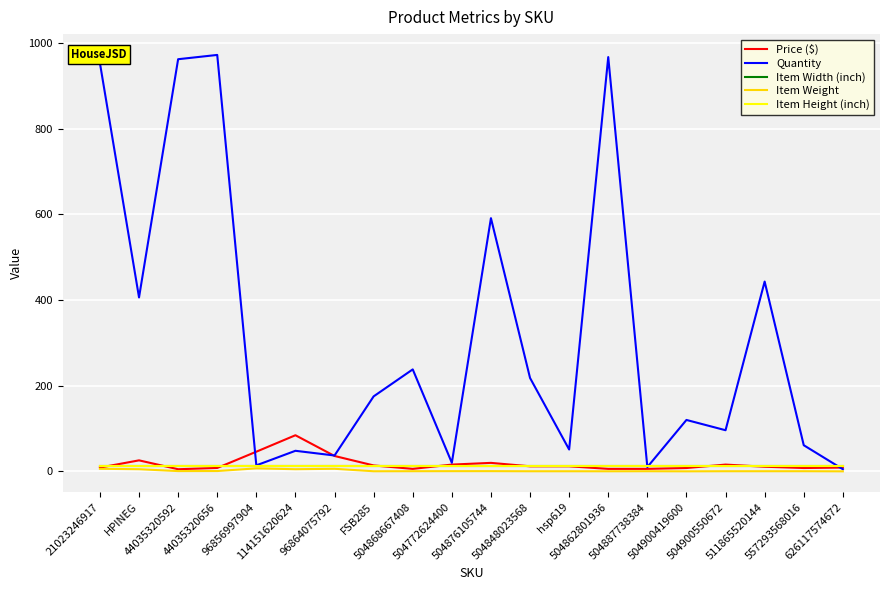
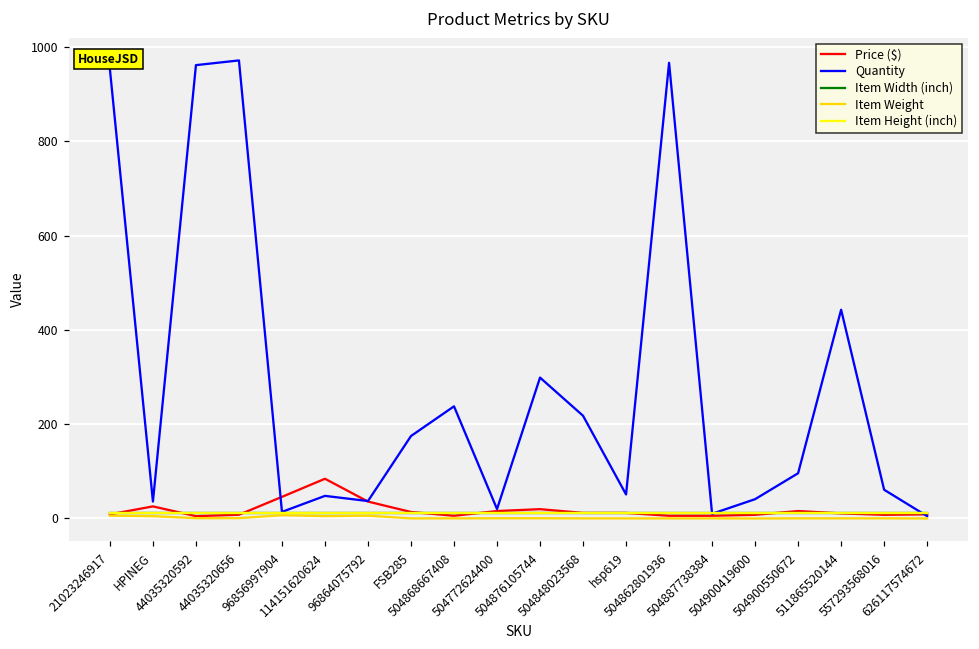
  {
    "Price ($)": {
      "HPINEG": 30,
      "96856997904": 50,
      "114151620624": 80,
      "504876105744": 20
    },
    "Quantity": {
-     "HPINEG": 410,
+     "HPINEG": 40,
      "44035320592": 960,
      "44035320656": 970,
      "114151620624": 50,
      "FSB285": 180,
      "504868667408": 240,
-     "504876105744": 590,
+     "504876105744": 300,
      "504848023568": 220,
      "hsp619": 50,
      "504862801936": 970,
-     "504900419600": 120,
+     "504900419600": 40,
      "504900550672": 100,
      "511865520144": 440,
      "557293568016": 60
    }
  }
